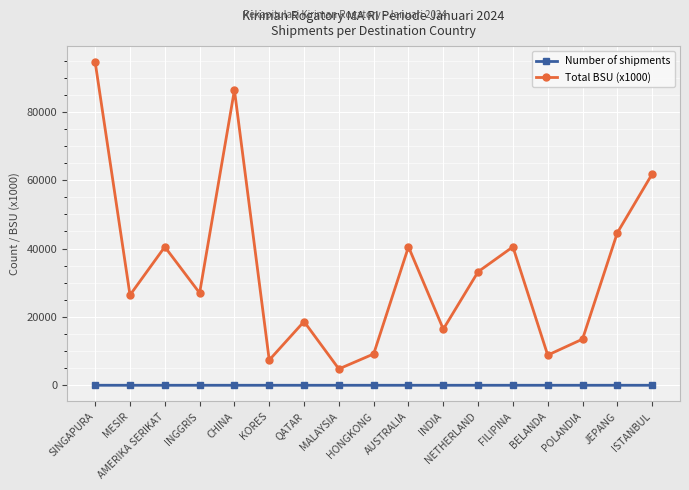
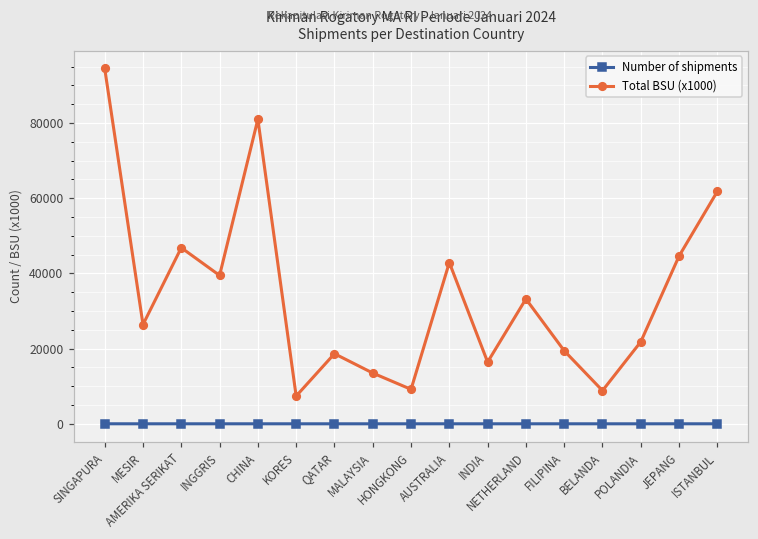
  {
    "Number of shipments": {
      "SINGAPURA": 0,
      "MESIR": 0,
      "AMERIKA SERIKAT": 0,
      "INGGRIS": 0,
      "CHINA": 0,
      "KORES": 0,
      "QATAR": 0,
      "MALAYSIA": 0,
      "HONGKONG": 0,
      "AUSTRALIA": 0,
      "INDIA": 0,
      "NETHERLAND": 0,
      "FILIPINA": 0,
      "BELANDA": 0,
      "POLANDIA": 0,
      "JEPANG": 0,
      "ISTANBUL": 0
    },
    "Total BSU (x1000)": {
      "SINGAPURA": 95000,
      "MESIR": 26000,
-     "AMERIKA SERIKAT": 41000,
-     "INGGRIS": 27000,
-     "CHINA": 86000,
+     "AMERIKA SERIKAT": 47000,
+     "INGGRIS": 39000,
+     "CHINA": 81000,
      "KORES": 7000,
      "QATAR": 19000,
-     "MALAYSIA": 5000,
+     "MALAYSIA": 14000,
      "HONGKONG": 9000,
-     "AUSTRALIA": 41000,
+     "AUSTRALIA": 43000,
      "INDIA": 16000,
      "NETHERLAND": 33000,
-     "FILIPINA": 41000,
+     "FILIPINA": 19000,
      "BELANDA": 9000,
-     "POLANDIA": 14000,
+     "POLANDIA": 22000,
      "JEPANG": 45000,
      "ISTANBUL": 62000
    }
  }
